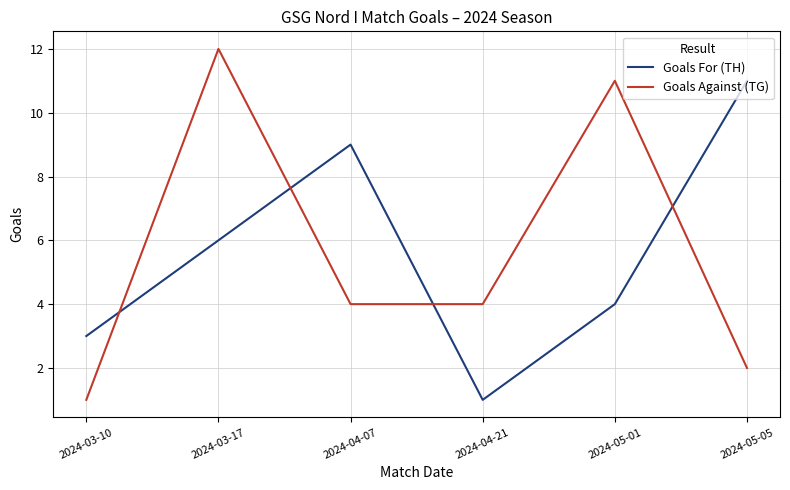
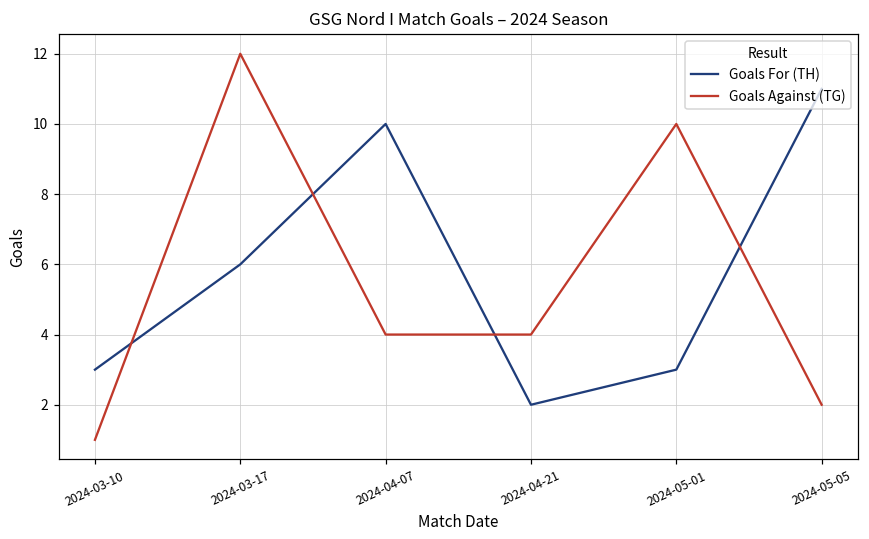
  {
    "Goals For (TH)": {
      "2024-03-10": 3,
      "2024-03-17": 6,
-     "2024-04-07": 9,
-     "2024-04-21": 1,
-     "2024-05-01": 4
+     "2024-04-07": 10,
+     "2024-04-21": 2,
+     "2024-05-01": 3
    },
    "Goals Against (TG)": {
      "2024-03-10": 1,
      "2024-03-17": 12,
      "2024-04-07": 4,
      "2024-04-21": 4,
-     "2024-05-01": 11,
+     "2024-05-01": 10,
      "2024-05-05": 2
    }
  }
